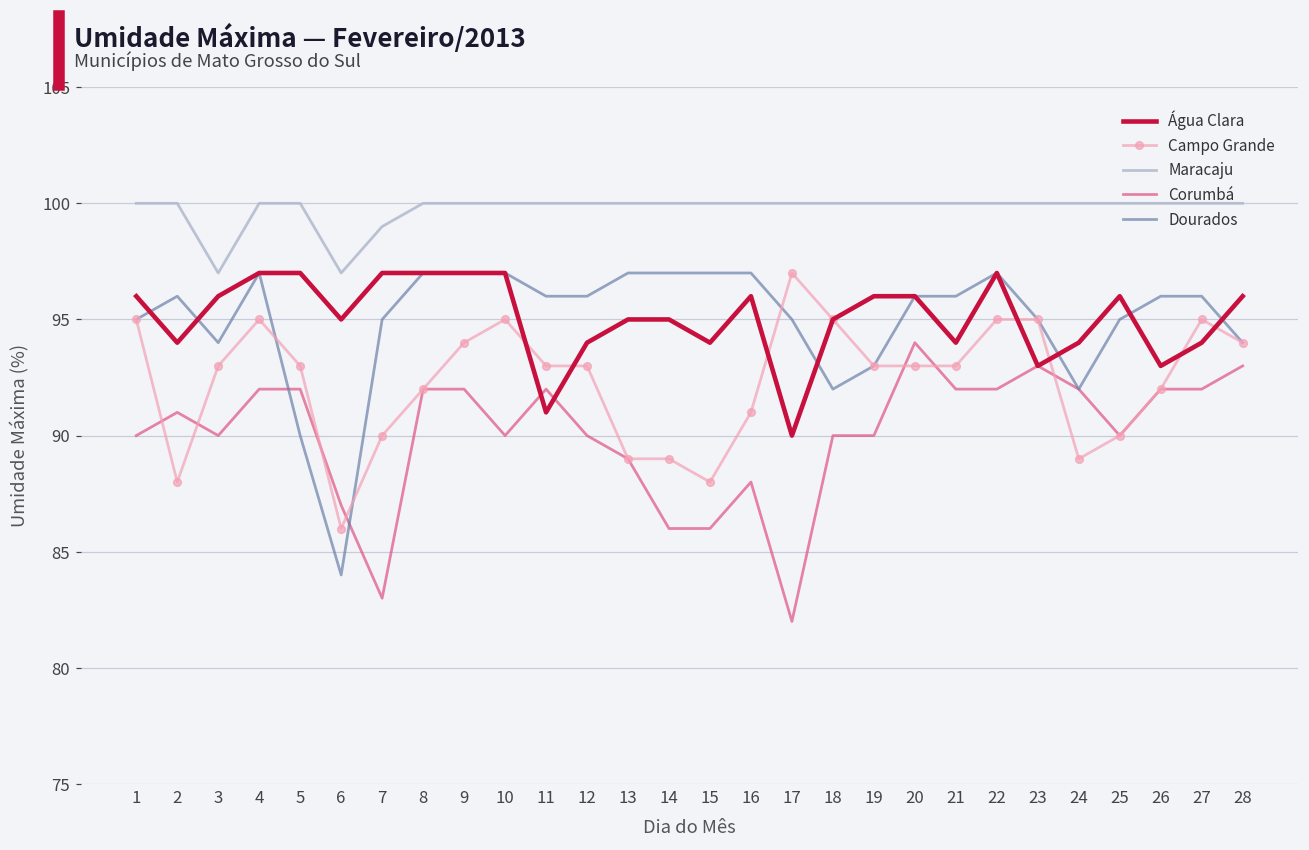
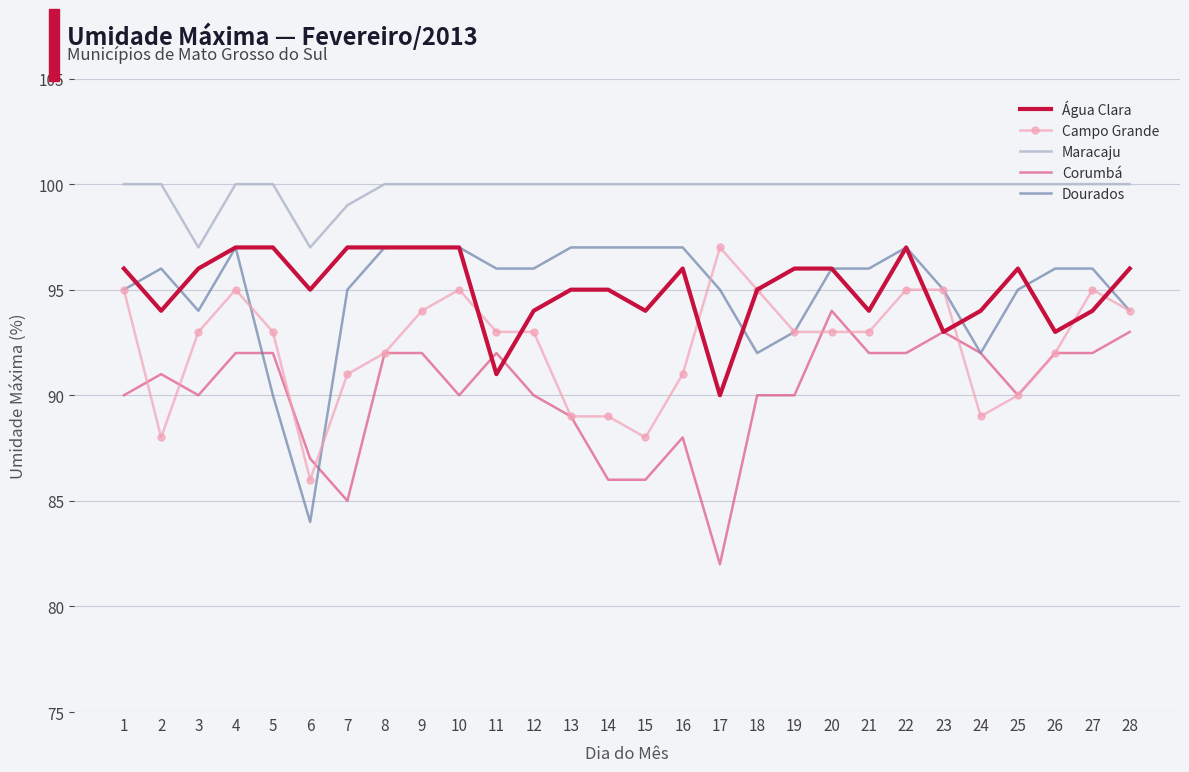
  {
    "Água Clara": {
      "1": 96,
      "2": 94,
      "3": 96,
      "5": 97,
      "6": 95,
      "7": 97,
      "11": 91,
      "12": 94,
      "13": 95,
      "14": 95,
      "15": 94,
      "16": 96,
      "17": 90,
      "19": 96,
      "21": 94,
      "24": 94,
      "25": 96,
      "26": 93,
      "27": 94,
      "28": 96
    },
    "Campo Grande": {
      "2": 88,
      "3": 93,
      "4": 95,
      "5": 93,
      "6": 86,
-     "7": 90,
+     "7": 91,
      "9": 94,
      "10": 95,
      "11": 93,
      "12": 93,
      "14": 89,
      "15": 88,
      "16": 91,
      "17": 97,
      "20": 93,
      "21": 93,
      "22": 95,
      "24": 89,
      "27": 95
    },
    "Maracaju": {
      "1": 100,
      "2": 100,
      "3": 97,
      "4": 100,
      "5": 100,
      "6": 97,
      "7": 99,
      "8": 100,
      "9": 100,
      "10": 100,
      "11": 100,
      "12": 100,
      "13": 100,
      "14": 100,
      "15": 100,
      "16": 100,
      "17": 100,
      "18": 100,
      "19": 100,
      "20": 100,
      "21": 100,
      "22": 100,
      "23": 100,
      "24": 100,
      "25": 100,
      "26": 100,
      "27": 100,
      "28": 100
    },
    "Corumbá": {
      "1": 90,
      "2": 91,
      "3": 90,
      "4": 92,
      "5": 92,
      "6": 87,
-     "7": 83,
+     "7": 85,
      "9": 92,
      "10": 90,
      "11": 92,
      "12": 90,
      "14": 86,
      "15": 86,
      "16": 88,
      "17": 82,
      "18": 90,
      "19": 90,
      "20": 94,
      "21": 92,
      "22": 92,
      "27": 92,
      "28": 93
    },
    "Dourados": {
      "2": 96,
      "3": 94,
      "5": 90,
      "6": 84,
      "7": 95,
      "11": 96,
      "12": 96,
      "13": 97,
      "14": 97,
      "15": 97,
      "16": 97,
      "17": 95,
      "18": 92,
      "21": 96,
      "25": 95,
      "26": 96,
      "27": 96
    }
  }
